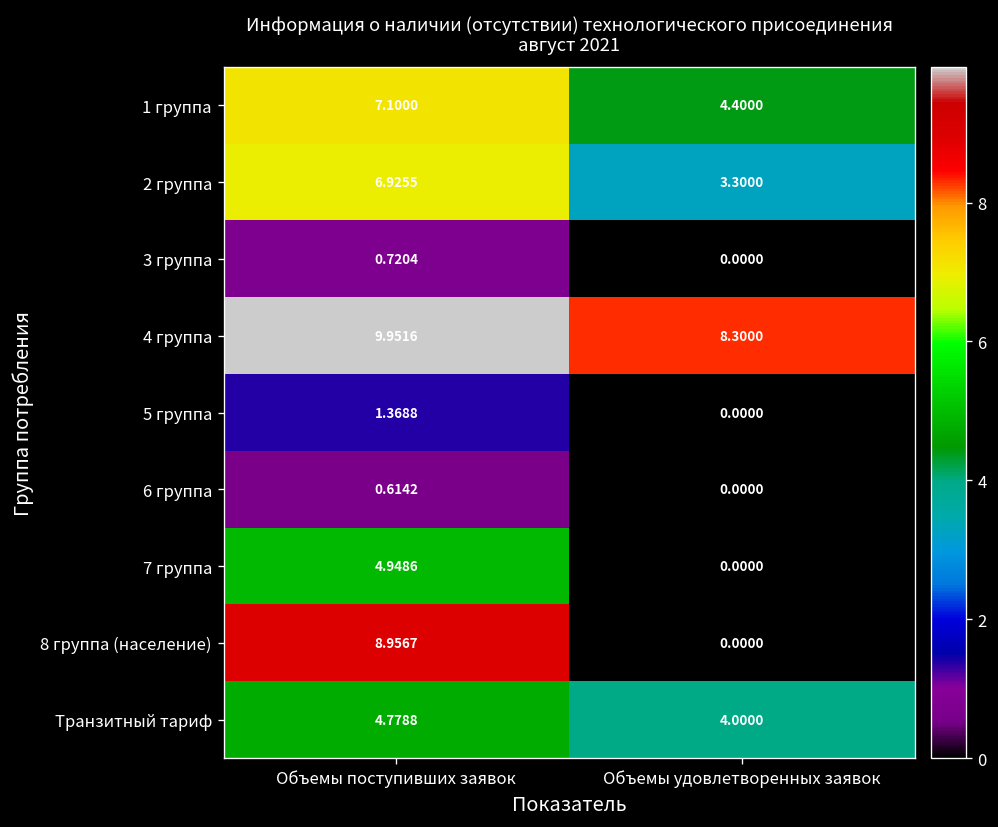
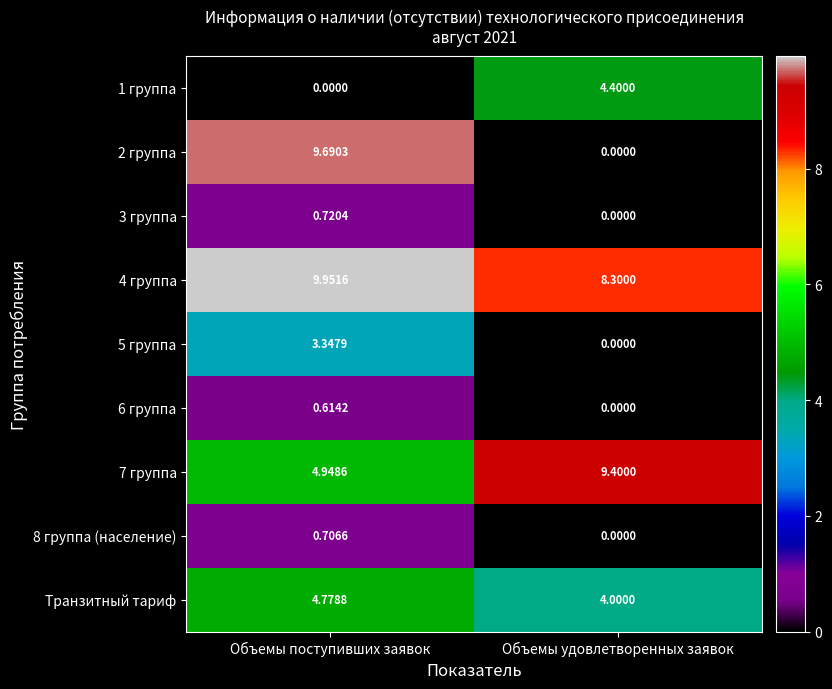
  {
    "1 группа": {
-     "Объемы поступивших заявок": 7.1000,
+     "Объемы поступивших заявок": 0.0000,
      "Объемы удовлетворенных заявок": 4.4000
    },
    "2 группа": {
-     "Объемы поступивших заявок": 6.9255,
-     "Объемы удовлетворенных заявок": 3.3000
+     "Объемы поступивших заявок": 9.6903,
+     "Объемы удовлетворенных заявок": 0.0000
    },
    "3 группа": {
      "Объемы поступивших заявок": 0.7204,
      "Объемы удовлетворенных заявок": 0.0000
    },
    "4 группа": {
      "Объемы поступивших заявок": 9.9516,
      "Объемы удовлетворенных заявок": 8.3000
    },
    "5 группа": {
-     "Объемы поступивших заявок": 1.3688,
+     "Объемы поступивших заявок": 3.3479,
      "Объемы удовлетворенных заявок": 0.0000
    },
    "6 группа": {
      "Объемы поступивших заявок": 0.6142,
      "Объемы удовлетворенных заявок": 0.0000
    },
    "7 группа": {
      "Объемы поступивших заявок": 4.9486,
-     "Объемы удовлетворенных заявок": 0.0000
+     "Объемы удовлетворенных заявок": 9.4000
    },
    "8 группа (население)": {
-     "Объемы поступивших заявок": 8.9567,
+     "Объемы поступивших заявок": 0.7066,
      "Объемы удовлетворенных заявок": 0.0000
    },
    "Транзитный тариф": {
      "Объемы поступивших заявок": 4.7788,
      "Объемы удовлетворенных заявок": 4.0000
    }
  }
